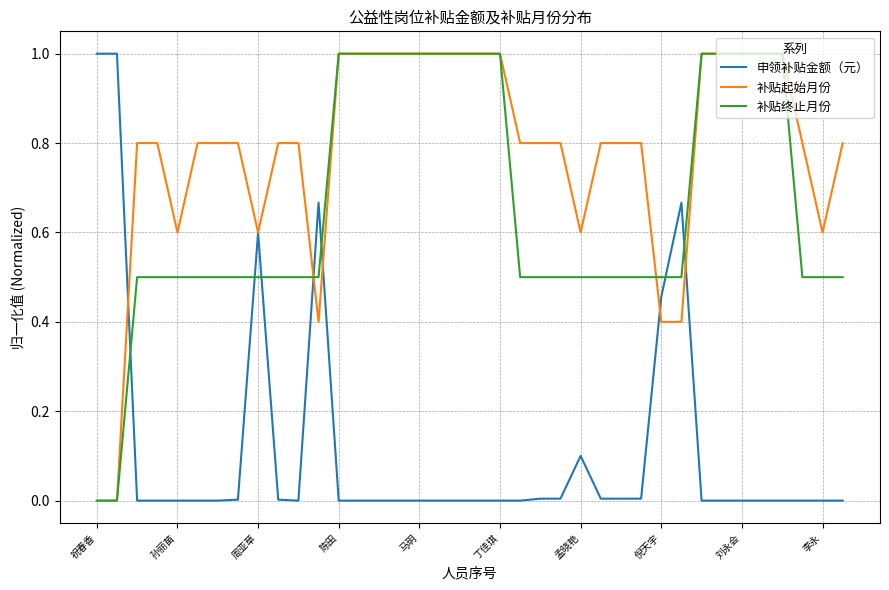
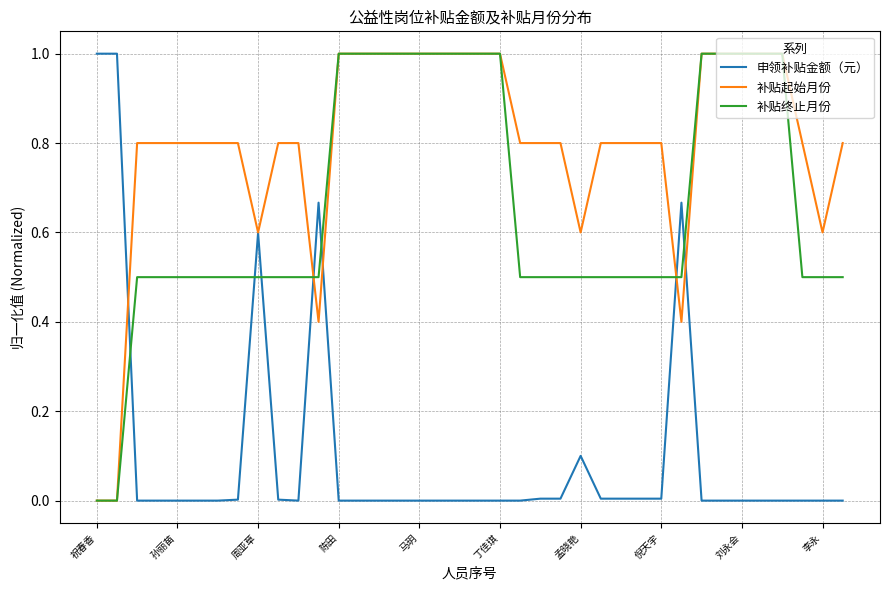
  {
    "申领补贴金额（元）": {
      "祝春香": 1.00,
      "孙丽苗": 0.00,
      "陈田": 0.00,
      "马玥": 0.00,
      "丁佳琪": 0.00,
      "孟晓艳": 0.10,
-     "倪天宇": 0.46,
+     "倪天宇": 0.00,
      "刘永会": 0.00,
      "李永": 0.00
    },
    "补贴起始月份": {
-     "孙丽苗": 0.60,
+     "孙丽苗": 0.80,
      "孟晓艳": 0.60,
-     "倪天宇": 0.40,
+     "倪天宇": 0.80,
      "李永": 0.60
    },
    "补贴终止月份": {
      "孙丽苗": 0.50,
      "周亚草": 0.50,
      "孟晓艳": 0.50,
      "倪天宇": 0.50,
      "李永": 0.50
    }
  }
